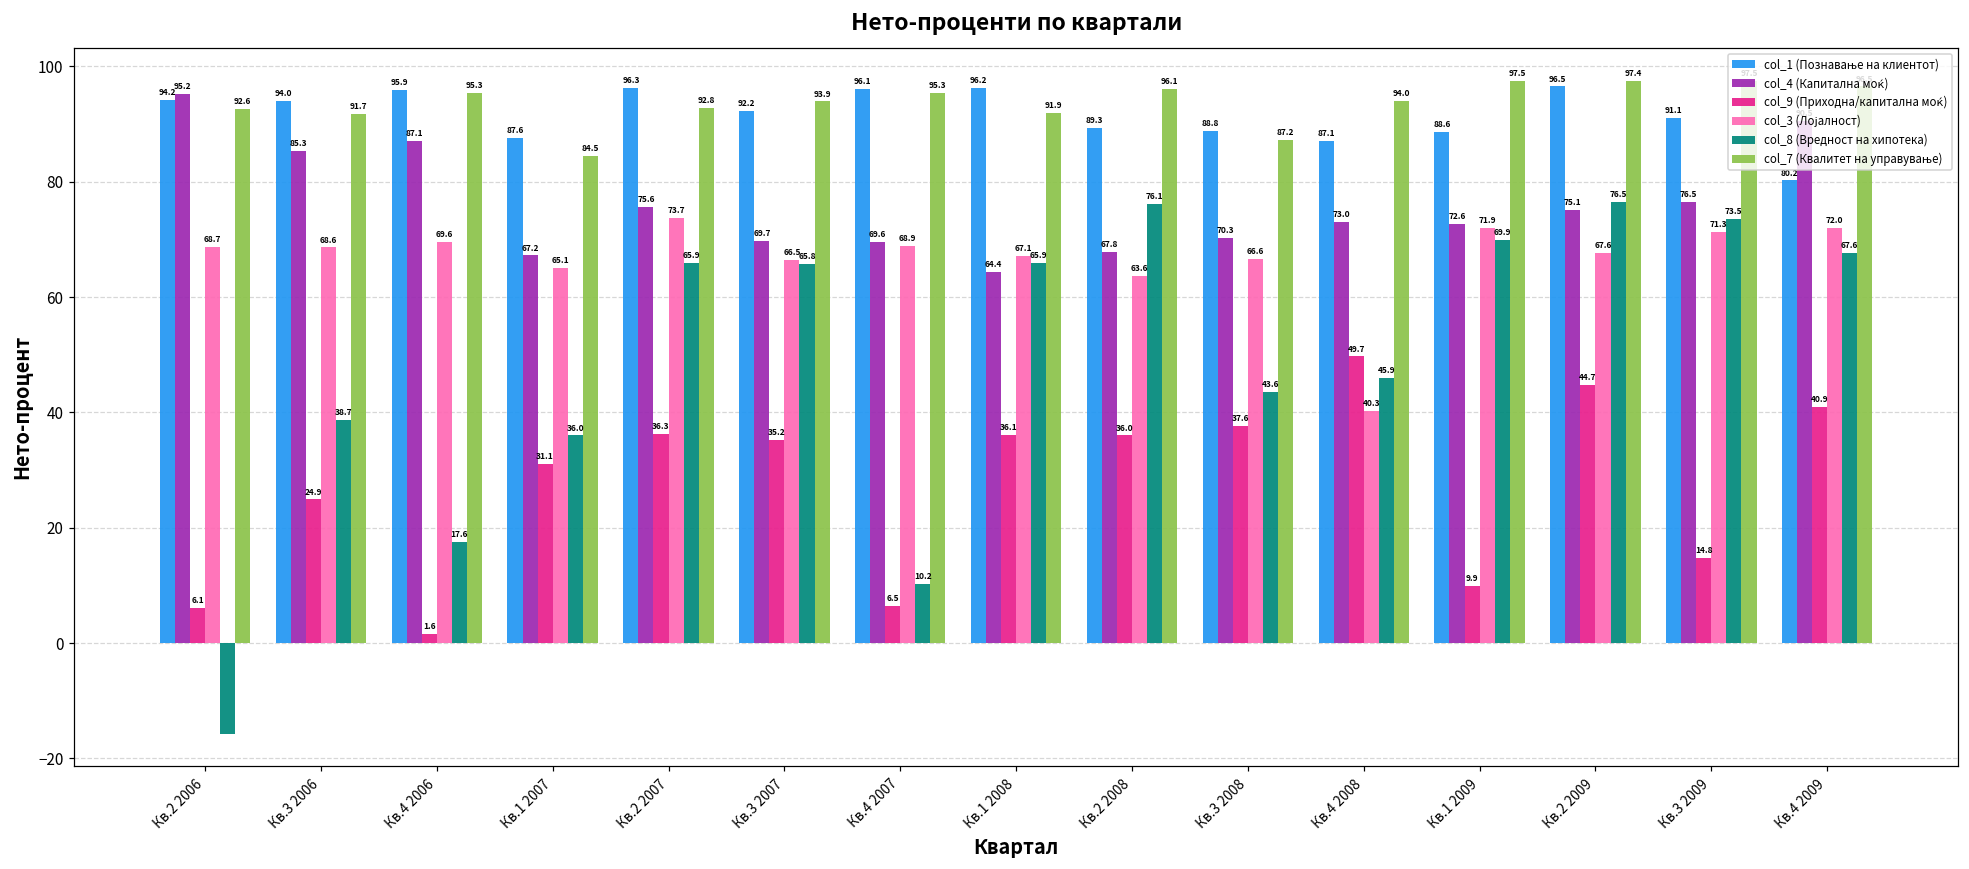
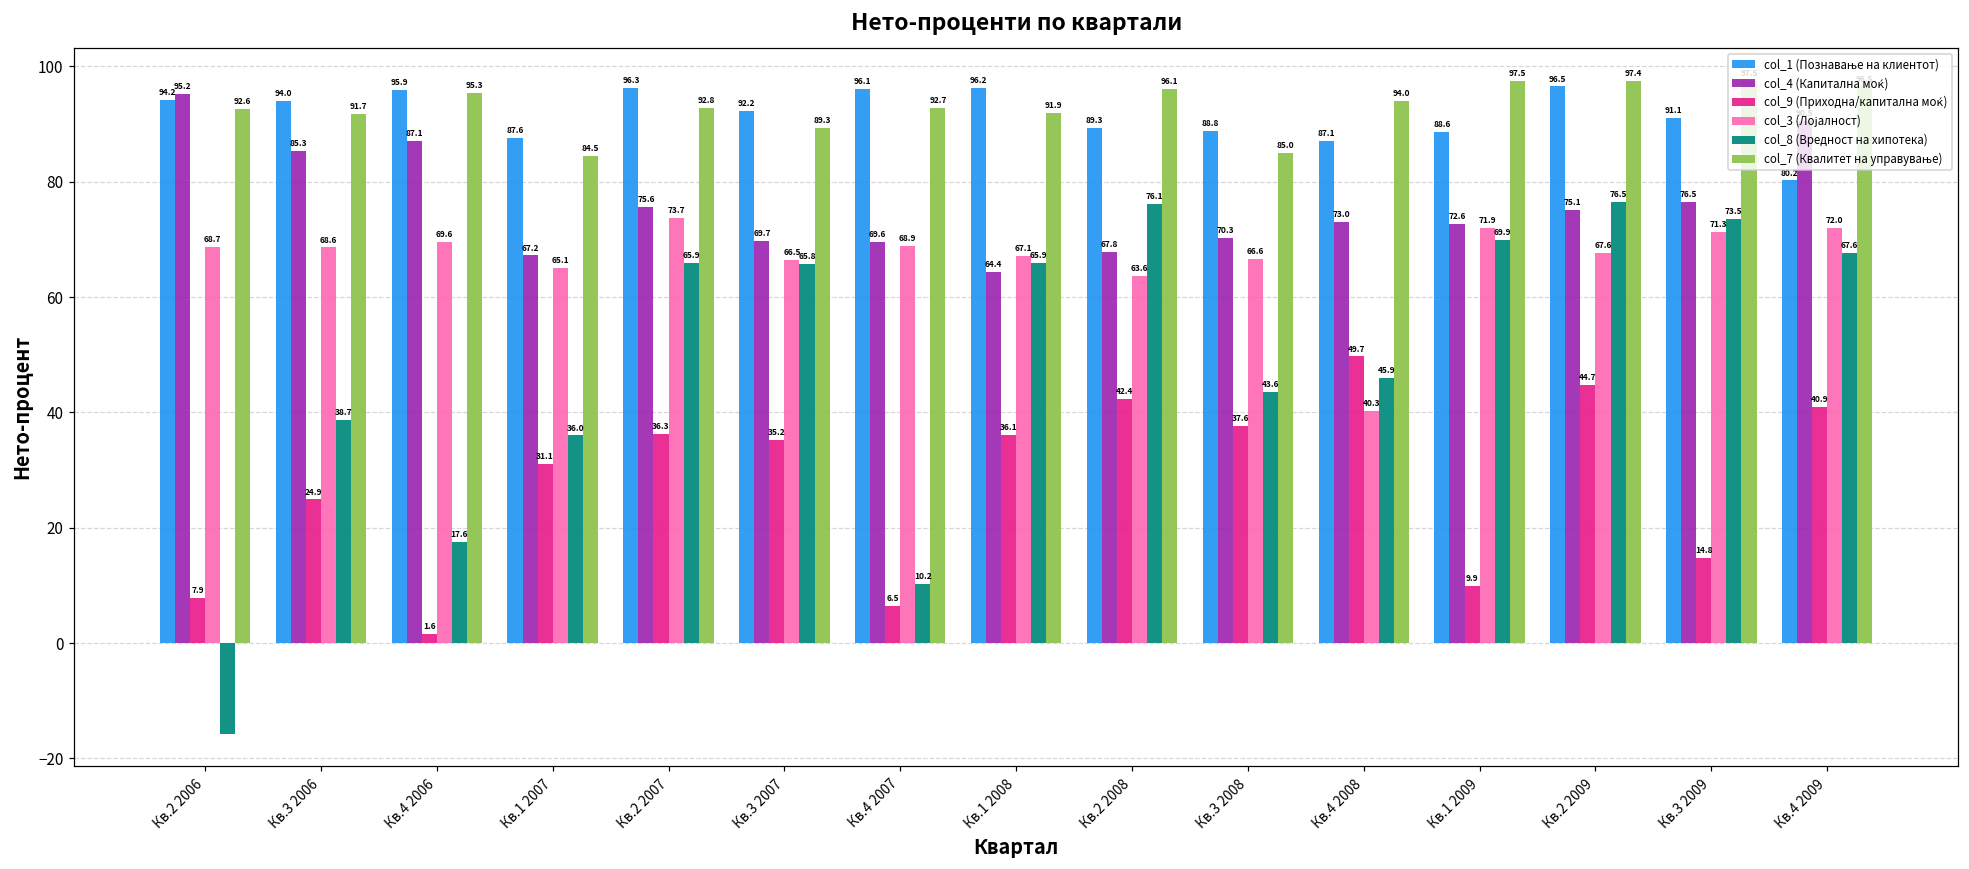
  {
    "col_1 (Познавање на клиентот)": {
      "Кв.2 2006": 94.2,
      "Кв.3 2006": 94.0,
      "Кв.4 2006": 95.9,
      "Кв.1 2007": 87.6,
      "Кв.2 2007": 96.3,
      "Кв.3 2007": 92.2,
      "Кв.4 2007": 96.1,
      "Кв.1 2008": 96.2,
      "Кв.2 2008": 89.3,
      "Кв.3 2008": 88.8,
      "Кв.4 2008": 87.1,
      "Кв.1 2009": 88.6,
      "Кв.2 2009": 96.5,
      "Кв.3 2009": 91.1,
      "Кв.4 2009": 80.2
    },
    "col_4 (Капитална моќ)": {
      "Кв.2 2006": 95.2,
      "Кв.3 2006": 85.3,
      "Кв.4 2006": 87.1,
      "Кв.1 2007": 67.2,
      "Кв.2 2007": 75.6,
      "Кв.3 2007": 69.7,
      "Кв.4 2007": 69.6,
      "Кв.1 2008": 64.4,
      "Кв.2 2008": 67.8,
      "Кв.3 2008": 70.3,
      "Кв.4 2008": 73.0,
      "Кв.1 2009": 72.6,
      "Кв.2 2009": 75.1,
      "Кв.3 2009": 76.5
    },
    "col_9 (Приходна/капитална моќ)": {
-     "Кв.2 2006": 6.1,
+     "Кв.2 2006": 7.9,
      "Кв.3 2006": 24.9,
      "Кв.4 2006": 1.6,
      "Кв.1 2007": 31.1,
      "Кв.2 2007": 36.3,
      "Кв.3 2007": 35.2,
      "Кв.4 2007": 6.5,
      "Кв.1 2008": 36.1,
-     "Кв.2 2008": 36.0,
+     "Кв.2 2008": 42.4,
      "Кв.3 2008": 37.6,
      "Кв.4 2008": 49.7,
      "Кв.1 2009": 9.9,
      "Кв.2 2009": 44.7,
      "Кв.3 2009": 14.8,
      "Кв.4 2009": 40.9
    },
    "col_3 (Лојалност)": {
      "Кв.2 2006": 68.7,
      "Кв.3 2006": 68.6,
      "Кв.4 2006": 69.6,
      "Кв.1 2007": 65.1,
      "Кв.2 2007": 73.7,
      "Кв.3 2007": 66.5,
      "Кв.4 2007": 68.9,
      "Кв.1 2008": 67.1,
      "Кв.2 2008": 63.6,
      "Кв.3 2008": 66.6,
      "Кв.4 2008": 40.3,
      "Кв.1 2009": 71.9,
      "Кв.2 2009": 67.6,
      "Кв.3 2009": 71.3,
      "Кв.4 2009": 72.0
    },
    "col_8 (Вредност на хипотека)": {
      "Кв.3 2006": 38.7,
      "Кв.4 2006": 17.6,
      "Кв.1 2007": 36.0,
      "Кв.2 2007": 65.9,
      "Кв.3 2007": 65.8,
      "Кв.4 2007": 10.2,
      "Кв.1 2008": 65.9,
      "Кв.2 2008": 76.1,
      "Кв.3 2008": 43.6,
      "Кв.4 2008": 45.9,
      "Кв.1 2009": 69.9,
      "Кв.2 2009": 76.5,
      "Кв.3 2009": 73.5,
      "Кв.4 2009": 67.6
    },
    "col_7 (Квалитет на управување)": {
      "Кв.2 2006": 92.6,
      "Кв.3 2006": 91.7,
      "Кв.4 2006": 95.3,
      "Кв.1 2007": 84.5,
      "Кв.2 2007": 92.8,
-     "Кв.3 2007": 93.9,
-     "Кв.4 2007": 95.3,
+     "Кв.3 2007": 89.3,
+     "Кв.4 2007": 92.7,
      "Кв.1 2008": 91.9,
      "Кв.2 2008": 96.1,
-     "Кв.3 2008": 87.2,
+     "Кв.3 2008": 85.0,
      "Кв.4 2008": 94.0,
      "Кв.1 2009": 97.5,
      "Кв.2 2009": 97.4
    }
  }
